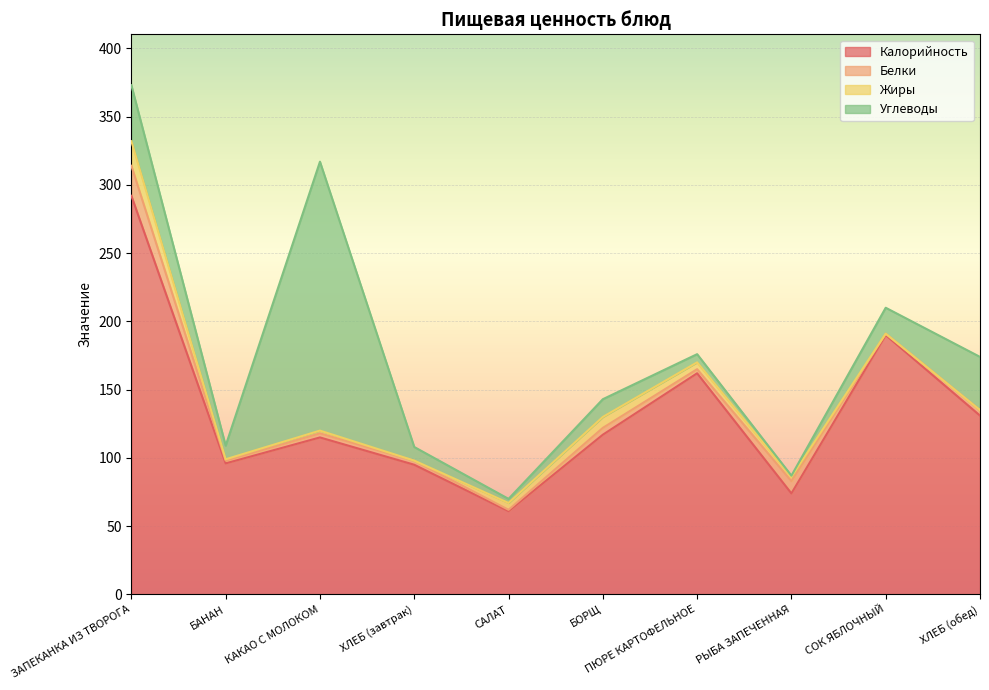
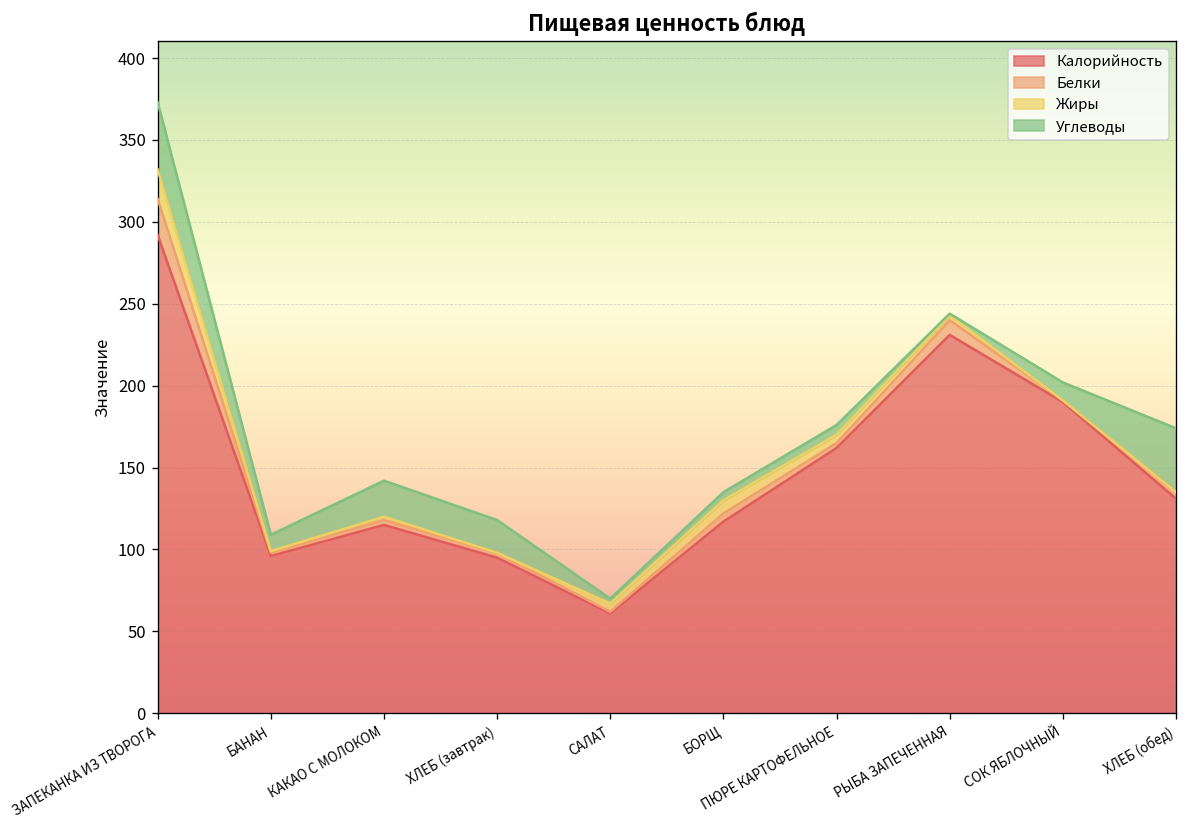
  {
    "Калорийность": {
      "ЗАПЕКАНКА ИЗ ТВОРОГА": 292,
      "БАНАН": 96,
      "КАКАО С МОЛОКОМ": 115,
      "ХЛЕБ (завтрак)": 95,
      "БОРЩ": 117,
      "ПЮРЕ КАРТОФЕЛЬНОЕ": 162,
-     "РЫБА ЗАПЕЧЕННАЯ": 74,
+     "РЫБА ЗАПЕЧЕННАЯ": 231,
      "ХЛЕБ (обед)": 131
    },
    "Углеводы": {
      "ЗАПЕКАНКА ИЗ ТВОРОГА": 41,
      "БАНАН": 10,
-     "КАКАО С МОЛОКОМ": 197,
-     "ХЛЕБ (завтрак)": 10,
+     "КАКАО С МОЛОКОМ": 22,
+     "ХЛЕБ (завтрак)": 20,
      "САЛАТ": 3,
-     "БОРЩ": 13,
+     "БОРЩ": 5,
      "ПЮРЕ КАРТОФЕЛЬНОЕ": 6,
-     "СОК ЯБЛОЧНЫЙ": 19,
+     "СОК ЯБЛОЧНЫЙ": 11,
      "ХЛЕБ (обед)": 39
    }
  }
